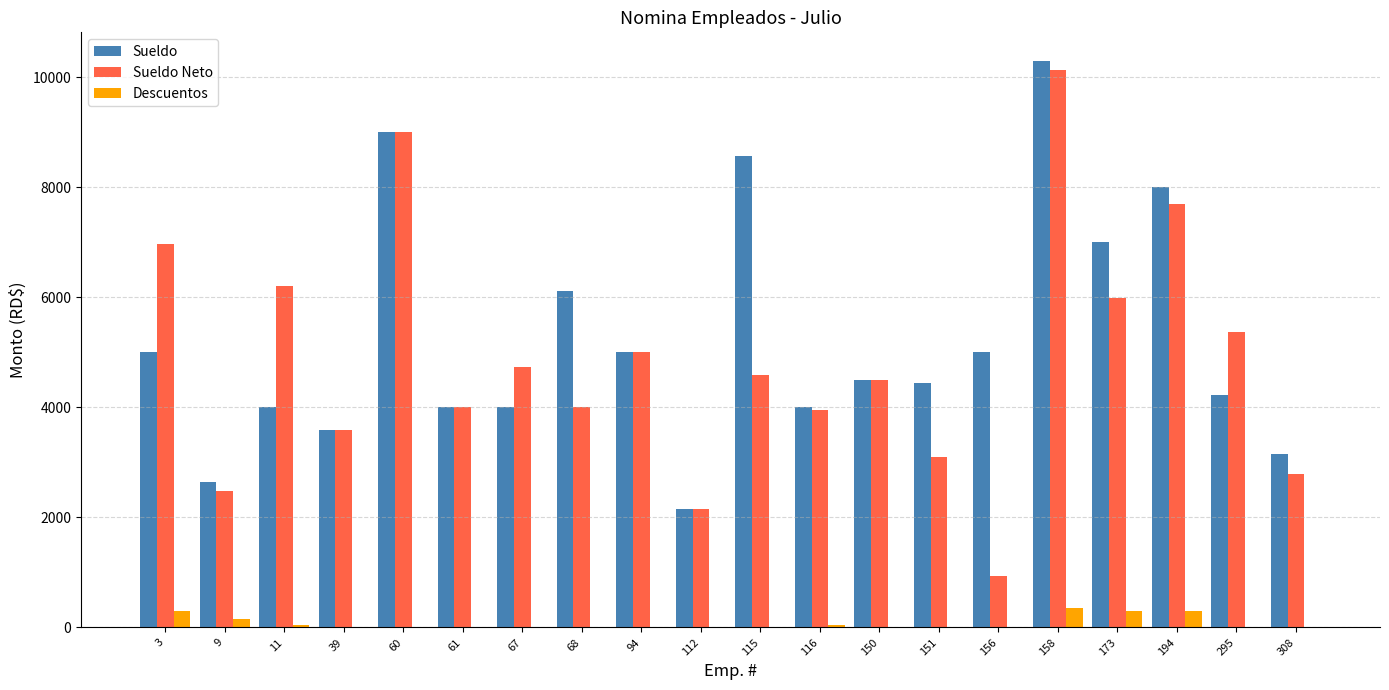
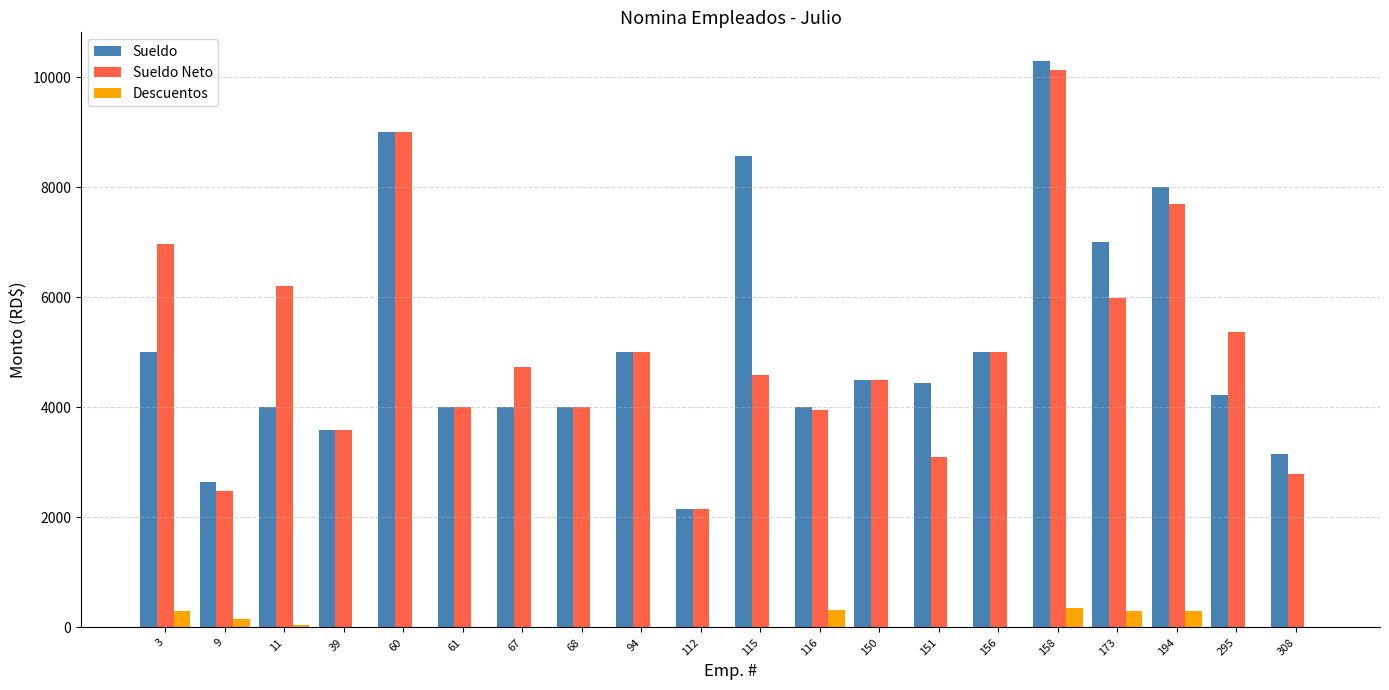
  {
    "Sueldo": {
      "3": 5000,
      "9": 2600,
      "11": 4000,
      "39": 3600,
      "60": 9000,
      "61": 4000,
      "67": 4000,
-     "68": 6100,
+     "68": 4000,
      "94": 5000,
      "112": 2100,
      "115": 8600,
      "116": 4000,
      "150": 4500,
      "151": 4400,
      "156": 5000,
      "158": 10300,
      "173": 7000,
      "194": 8000,
      "295": 4200,
      "308": 3100
    },
    "Sueldo Neto": {
      "3": 7000,
      "9": 2500,
      "11": 6200,
      "39": 3600,
      "60": 9000,
      "61": 4000,
      "67": 4700,
      "68": 4000,
      "94": 5000,
      "112": 2100,
      "115": 4600,
      "116": 4000,
      "150": 4500,
      "151": 3100,
-     "156": 900,
+     "156": 5000,
      "158": 10100,
      "173": 6000,
      "194": 7700,
      "295": 5400,
      "308": 2800
    },
    "Descuentos": {
      "3": 300,
      "9": 200,
      "11": 100,
      "39": 0,
      "60": 0,
      "61": 0,
      "67": 0,
      "68": 0,
      "94": 0,
      "112": 0,
      "115": 0,
-     "116": 100,
+     "116": 300,
      "150": 0,
      "151": 0,
      "156": 0,
      "158": 400,
      "173": 300,
      "194": 300,
      "295": 0,
      "308": 0
    }
  }
